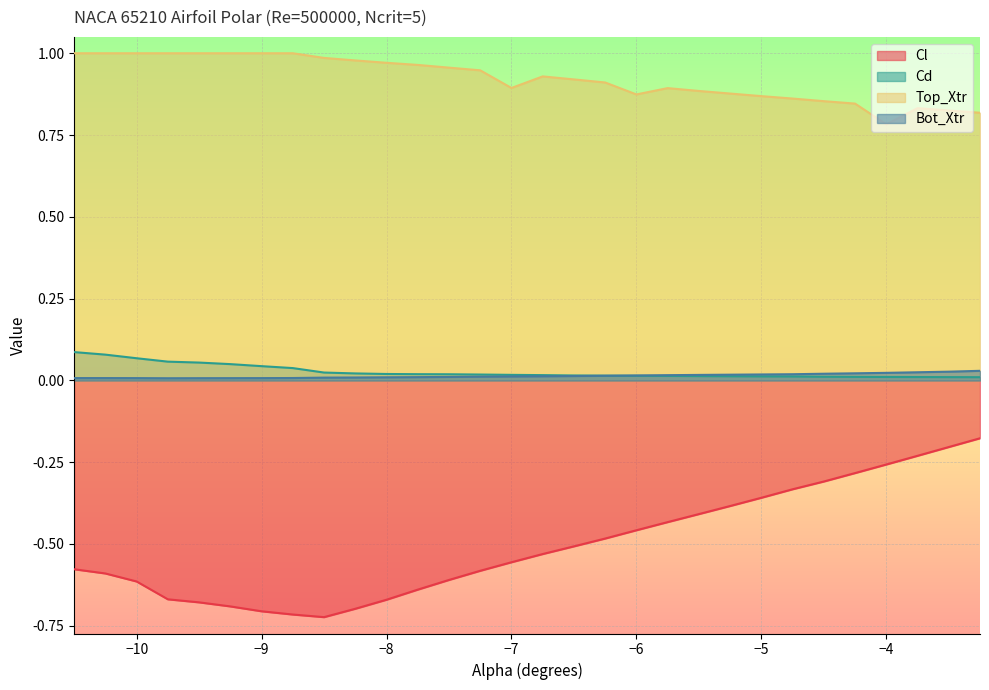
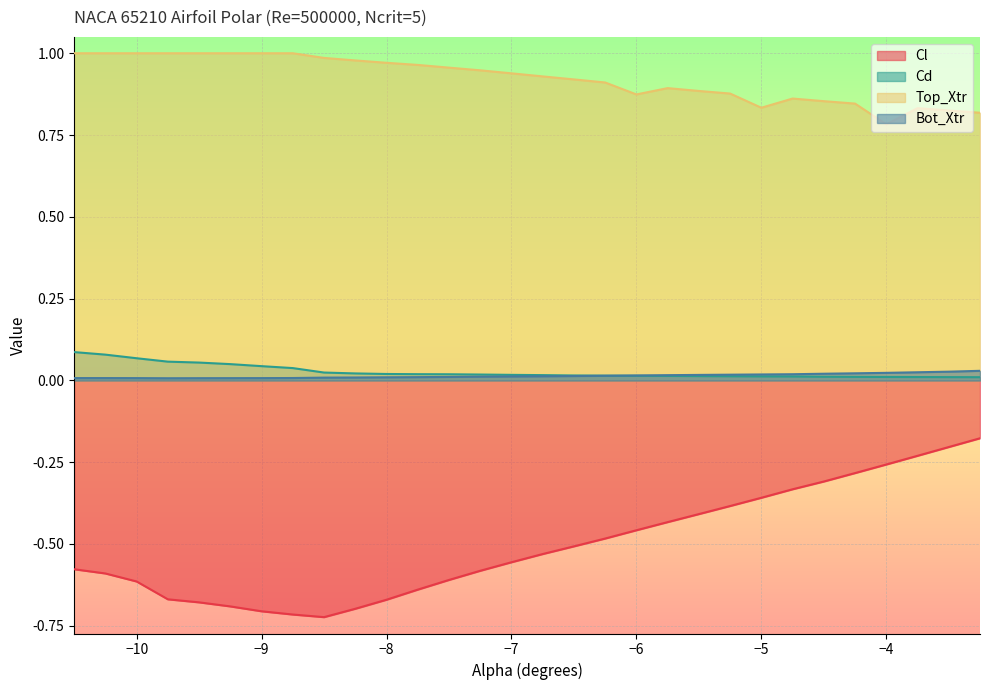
  {
    "Top_Xtr": {
      "−10": 1.00,
      "−9": 1.00,
      "−8": 0.97,
-     "−7": 0.89,
+     "−7": 0.94,
      "−6": 0.87,
-     "−5": 0.87
+     "−5": 0.83
    }
  }
